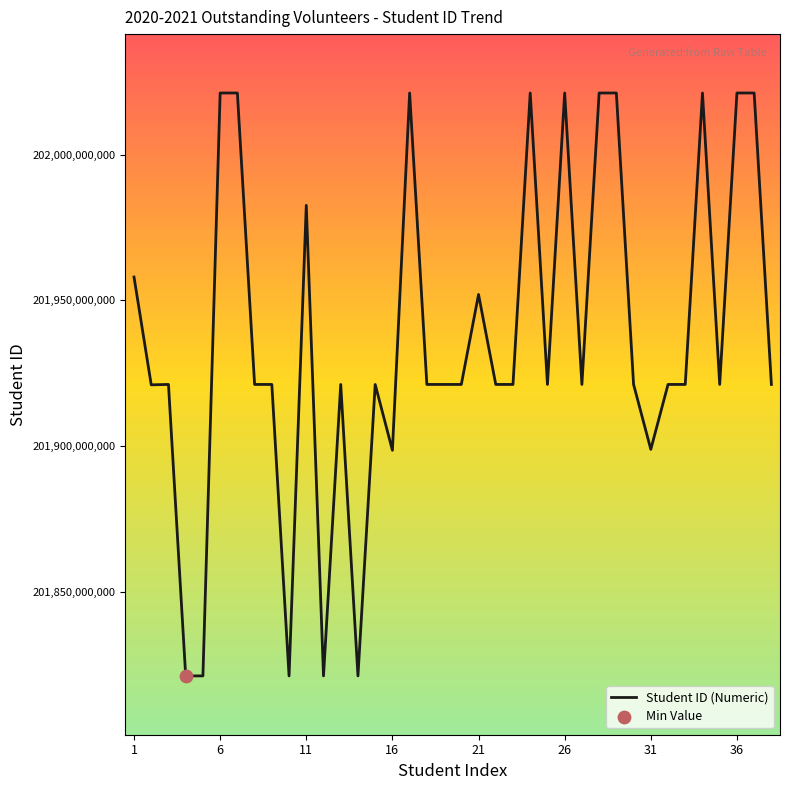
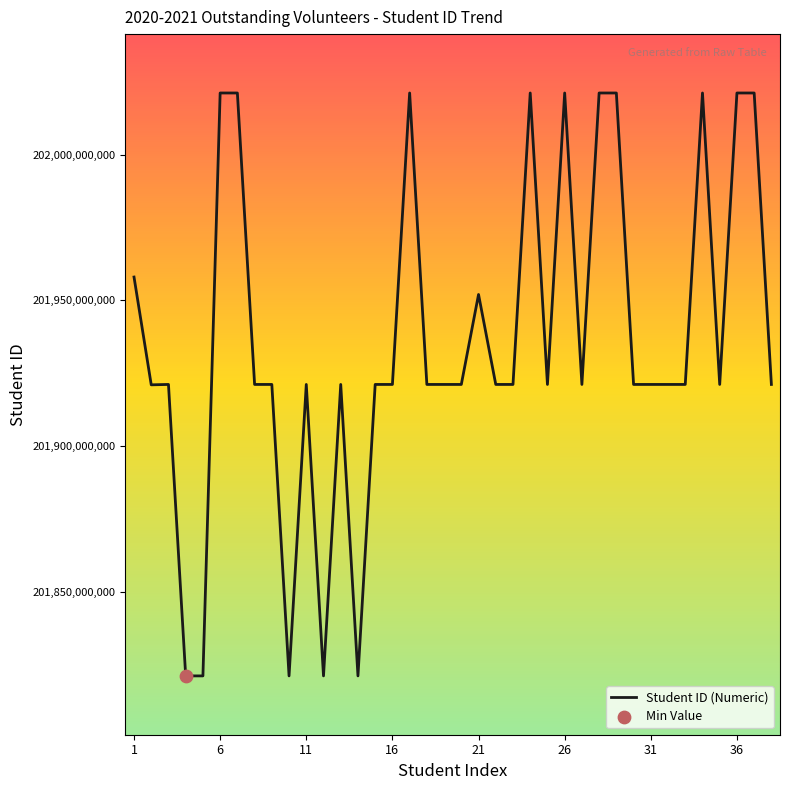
  {
    "Student ID (Numeric)": {
      "1": "201,958,000,000",
      "6": "202,021,000,000",
-     "11": "201,983,000,000",
-     "16": "201,899,000,000",
+     "11": "201,921,000,000",
+     "16": "201,921,000,000",
      "21": "201,952,000,000",
      "26": "202,021,000,000",
-     "31": "201,899,000,000",
+     "31": "201,921,000,000",
      "36": "202,021,000,000"
    }
  }
